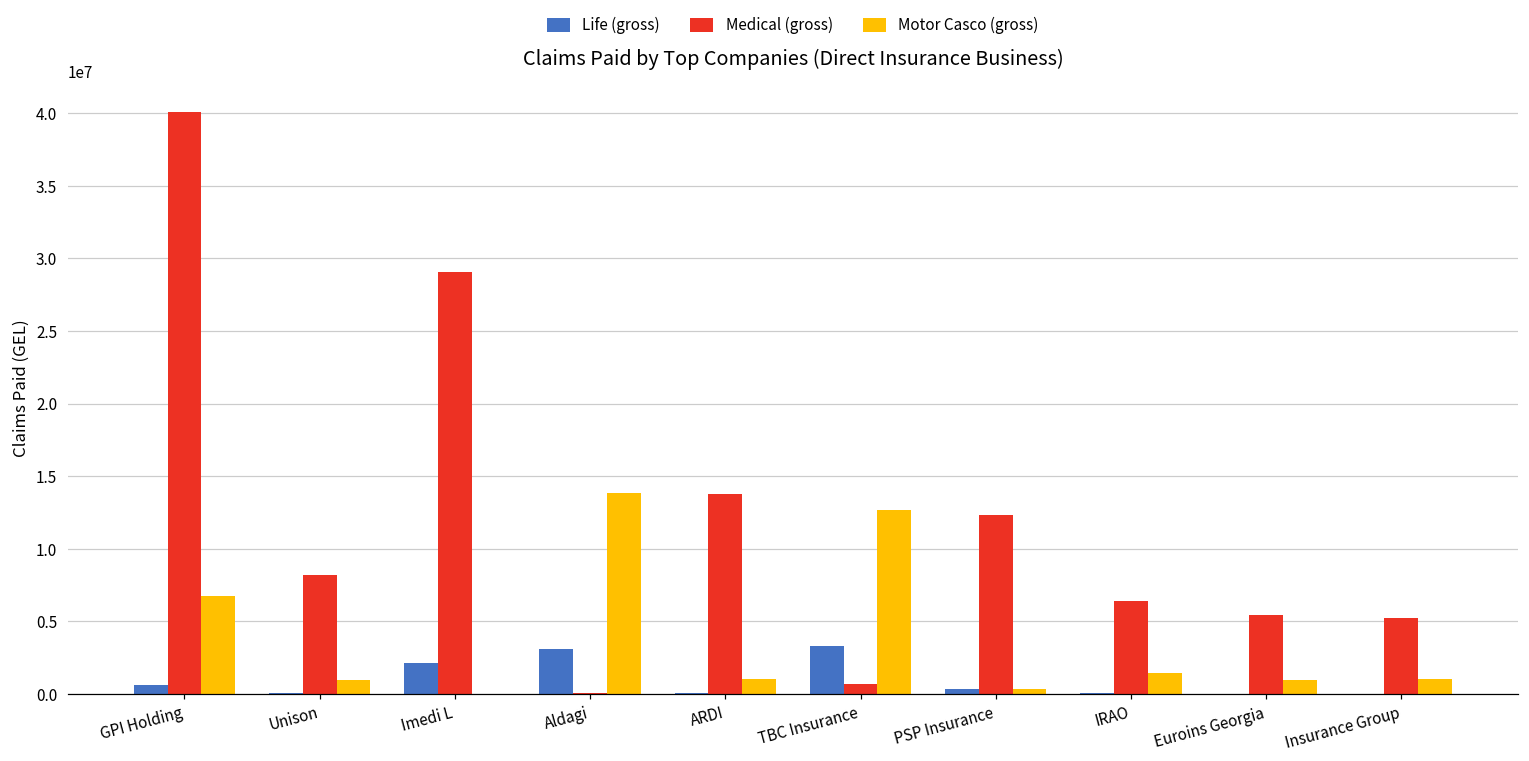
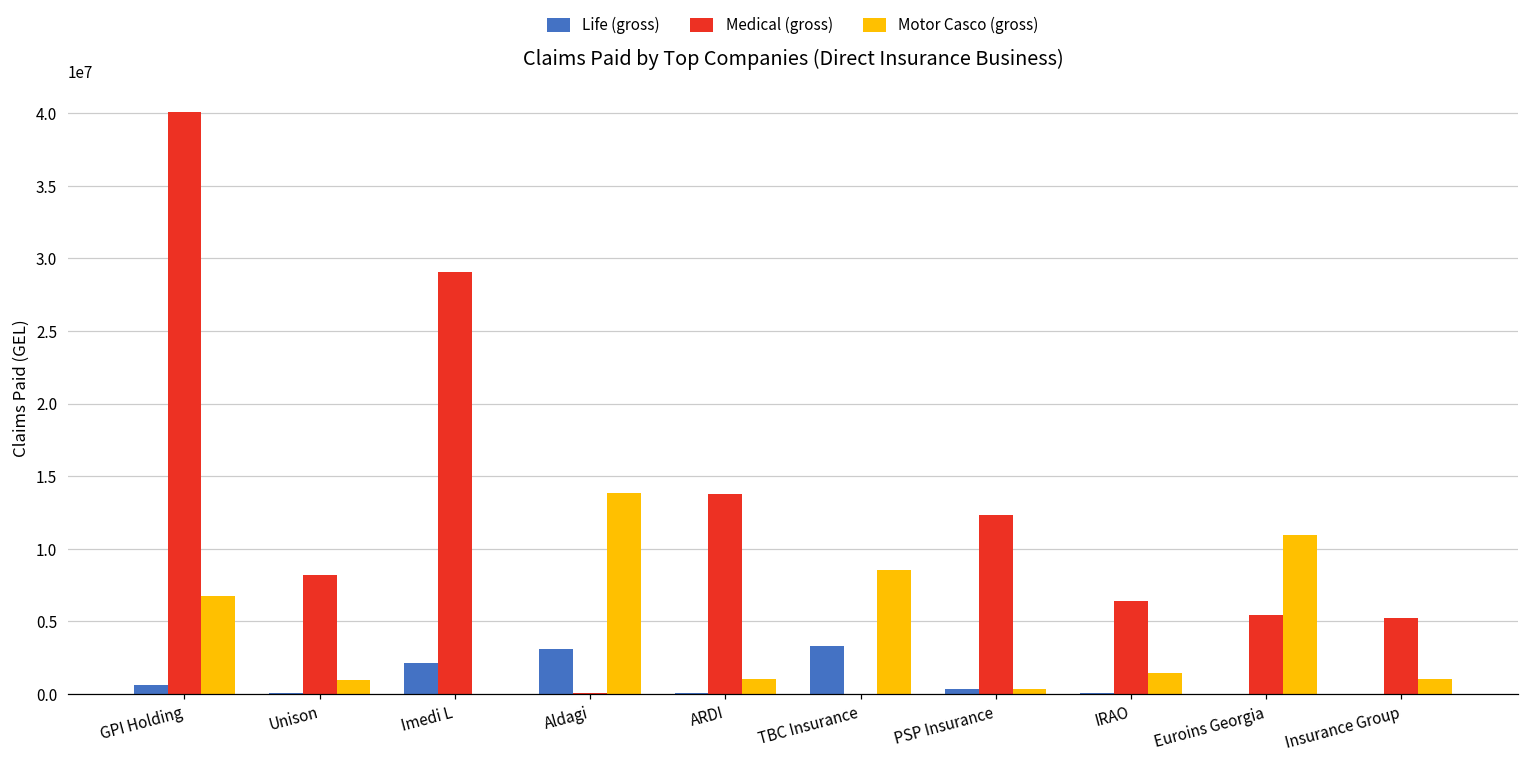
  {
    "Life (gross)": {
      "GPI Holding": 600000,
      "Imedi L": 2200000,
      "Aldagi": 3100000,
      "TBC Insurance": 3300000,
      "PSP Insurance": 300000,
      "Insurance Group": 0
    },
    "Medical (gross)": {
      "GPI Holding": 40100000,
      "Unison": 8200000,
      "Imedi L": 29000000,
      "ARDI": 13800000,
-     "TBC Insurance": 700000,
+     "TBC Insurance": 0,
      "PSP Insurance": 12400000,
      "IRAO": 6400000,
      "Euroins Georgia": 5400000,
      "Insurance Group": 5200000
    },
    "Motor Casco (gross)": {
      "GPI Holding": 6700000,
      "Unison": 1000000,
      "Imedi L": 0,
      "Aldagi": 13900000,
      "ARDI": 1000000,
-     "TBC Insurance": 12700000,
+     "TBC Insurance": 8500000,
      "PSP Insurance": 300000,
      "IRAO": 1400000,
-     "Euroins Georgia": 1000000,
+     "Euroins Georgia": 10900000,
      "Insurance Group": 1000000
    }
  }
